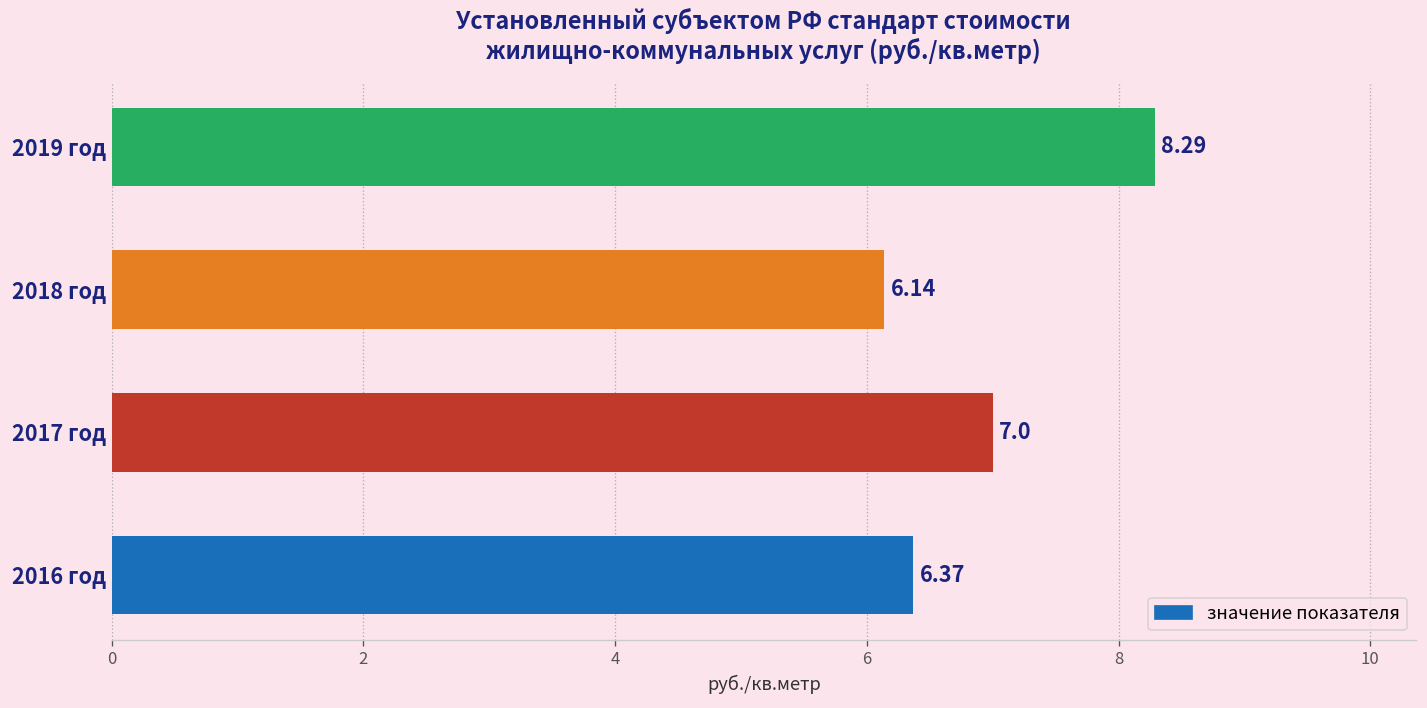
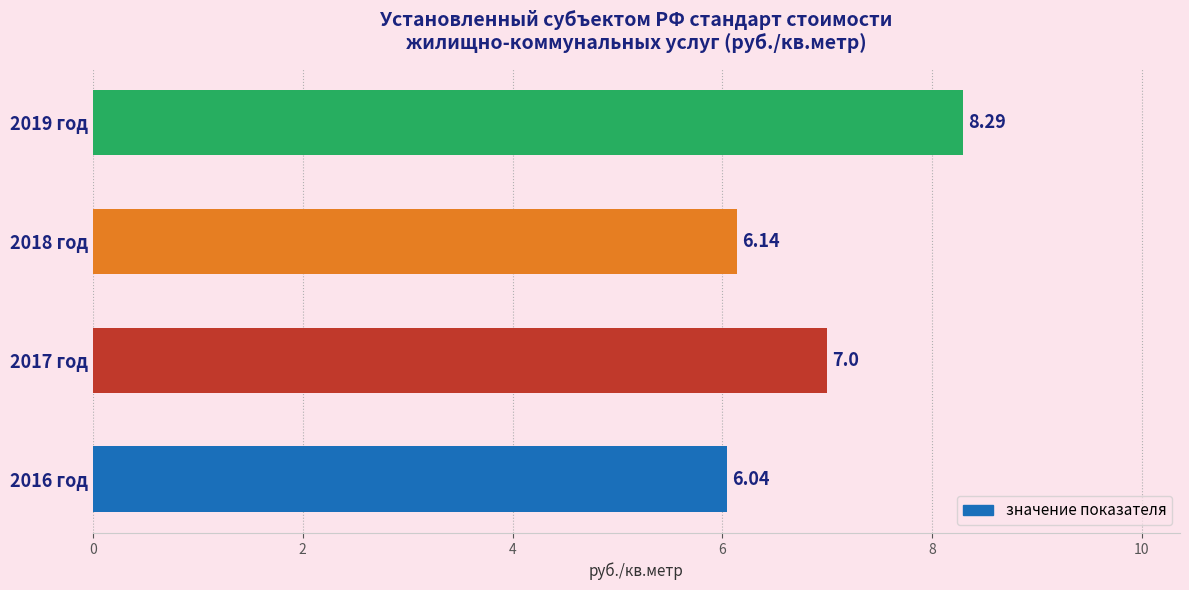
  {
    "2019 год": 8.29,
    "2018 год": 6.14,
    "2017 год": 7.0,
-   "2016 год": 6.37
+   "2016 год": 6.04
  }
